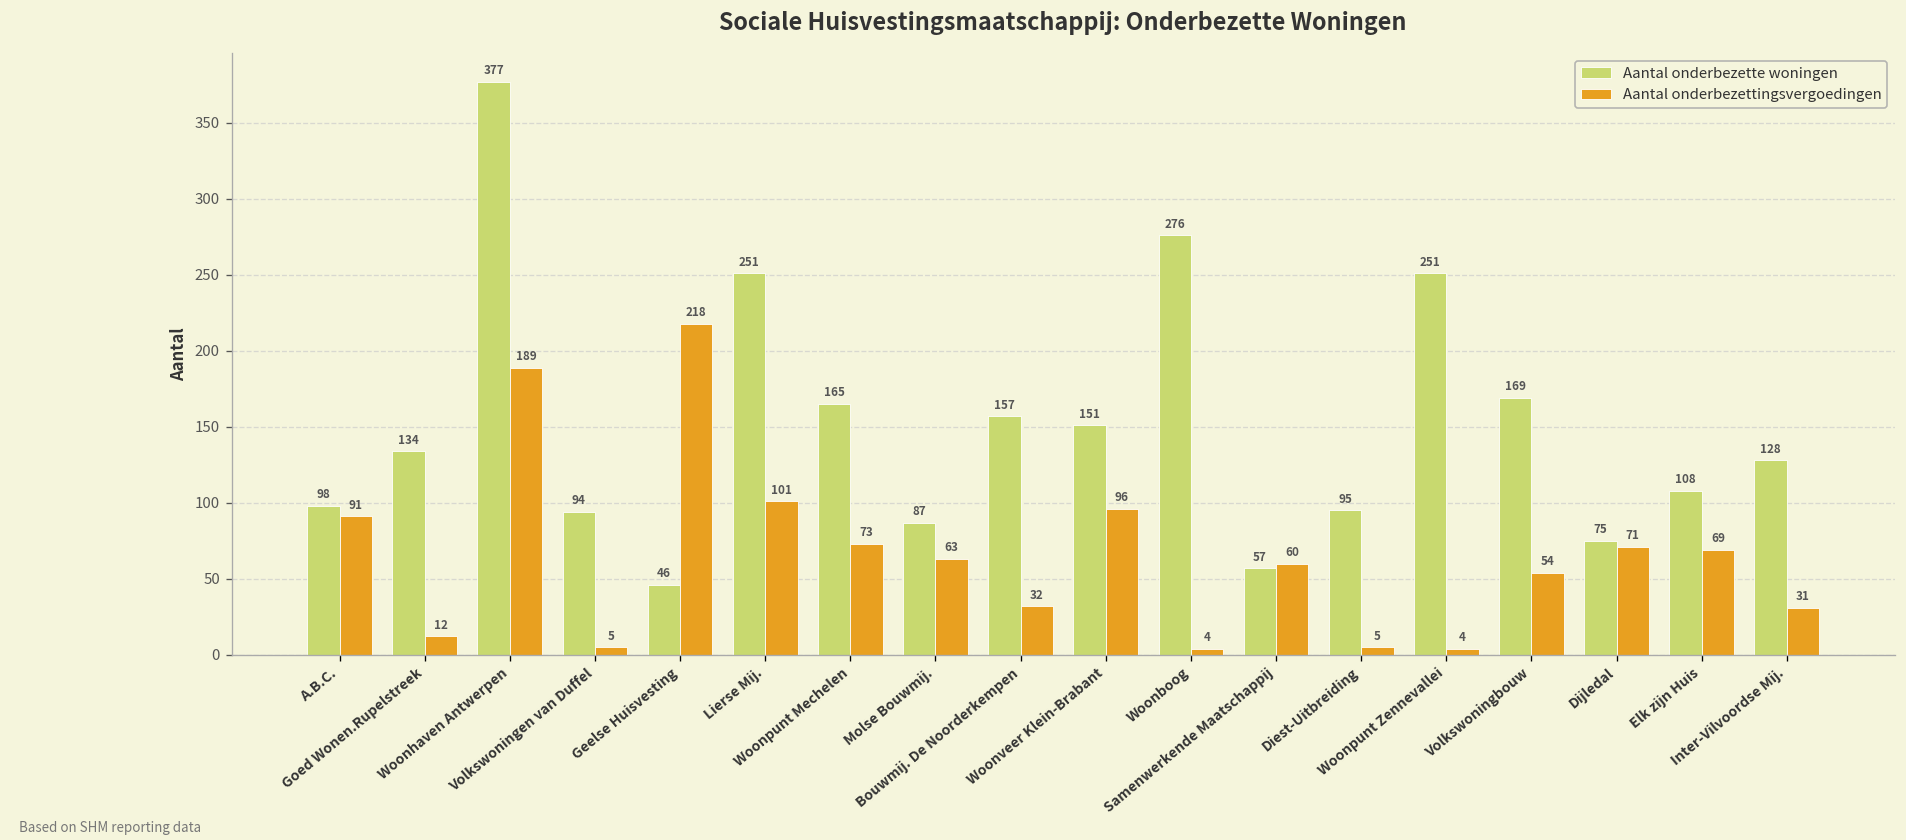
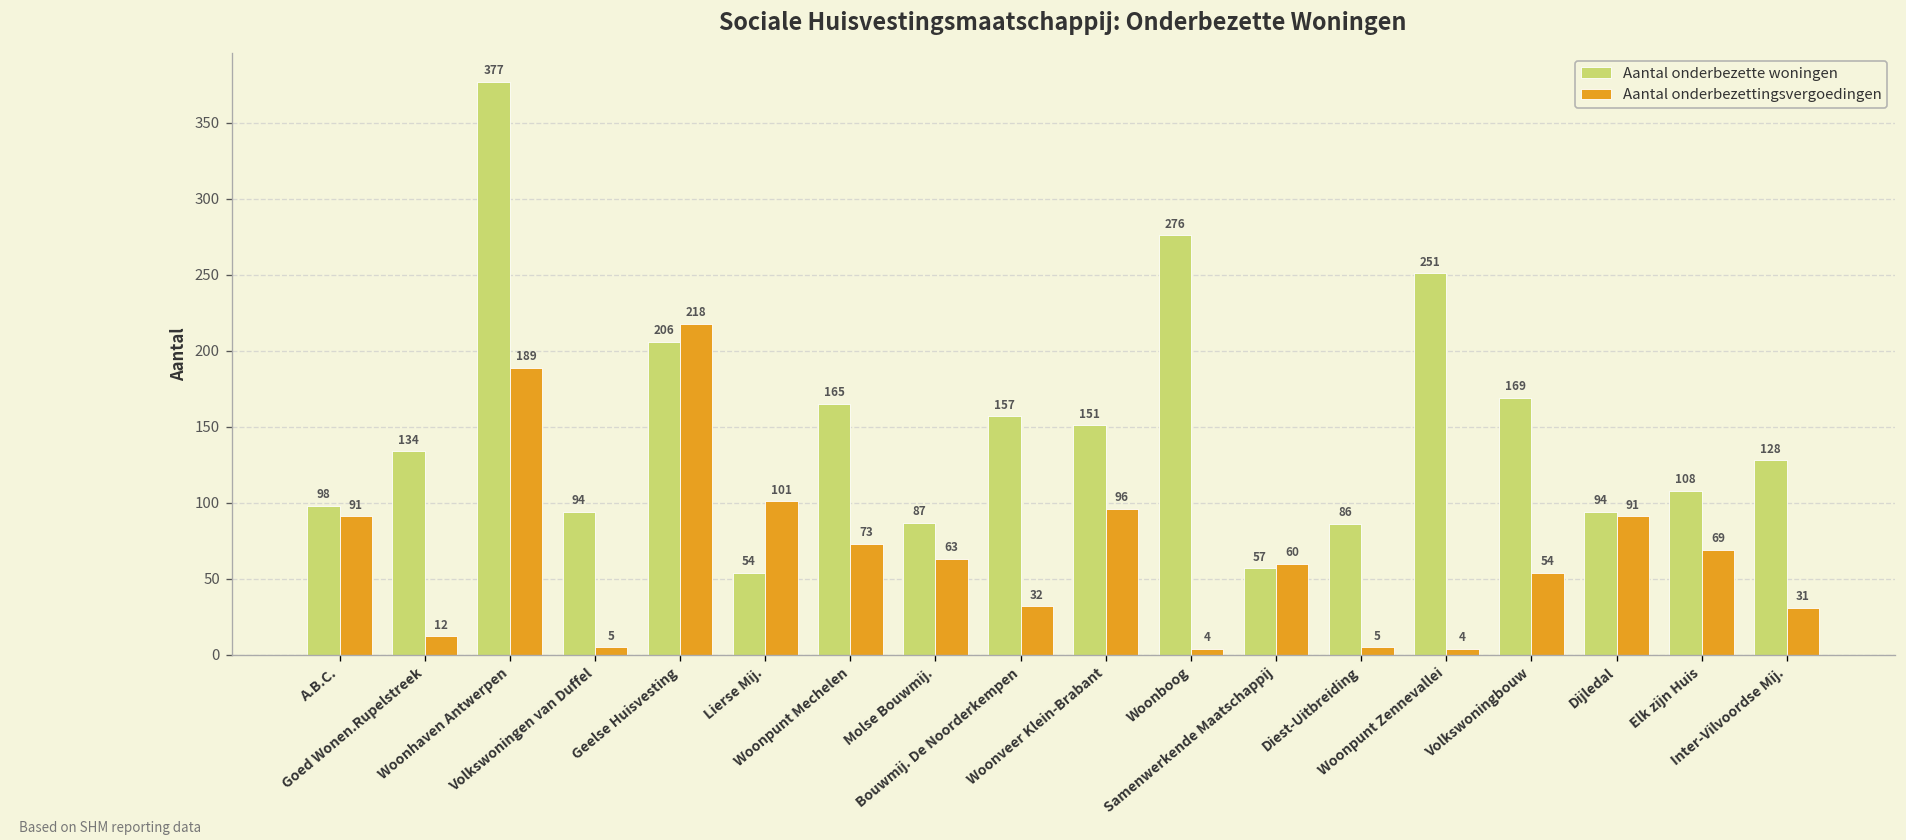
  {
    "Aantal onderbezette woningen": {
      "A.B.C.": 98,
      "Goed Wonen.Rupelstreek": 134,
      "Woonhaven Antwerpen": 377,
      "Volkswoningen van Duffel": 94,
-     "Geelse Huisvesting": 46,
-     "Lierse Mij.": 251,
+     "Geelse Huisvesting": 206,
+     "Lierse Mij.": 54,
      "Woonpunt Mechelen": 165,
      "Molse Bouwmij.": 87,
      "Bouwmij. De Noorderkempen": 157,
      "Woonveer Klein-Brabant": 151,
      "Woonboog": 276,
      "Samenwerkende Maatschappij": 57,
-     "Diest-Uitbreiding": 95,
+     "Diest-Uitbreiding": 86,
      "Woonpunt Zennevallei": 251,
      "Volkswoningbouw": 169,
-     "Dijledal": 75,
+     "Dijledal": 94,
      "Elk zijn Huis": 108,
      "Inter-Vilvoordse Mij.": 128
    },
    "Aantal onderbezettingsvergoedingen": {
      "A.B.C.": 91,
      "Goed Wonen.Rupelstreek": 12,
      "Woonhaven Antwerpen": 189,
      "Volkswoningen van Duffel": 5,
      "Geelse Huisvesting": 218,
      "Lierse Mij.": 101,
      "Woonpunt Mechelen": 73,
      "Molse Bouwmij.": 63,
      "Bouwmij. De Noorderkempen": 32,
      "Woonveer Klein-Brabant": 96,
      "Woonboog": 4,
      "Samenwerkende Maatschappij": 60,
      "Diest-Uitbreiding": 5,
      "Woonpunt Zennevallei": 4,
      "Volkswoningbouw": 54,
-     "Dijledal": 71,
+     "Dijledal": 91,
      "Elk zijn Huis": 69,
      "Inter-Vilvoordse Mij.": 31
    }
  }
